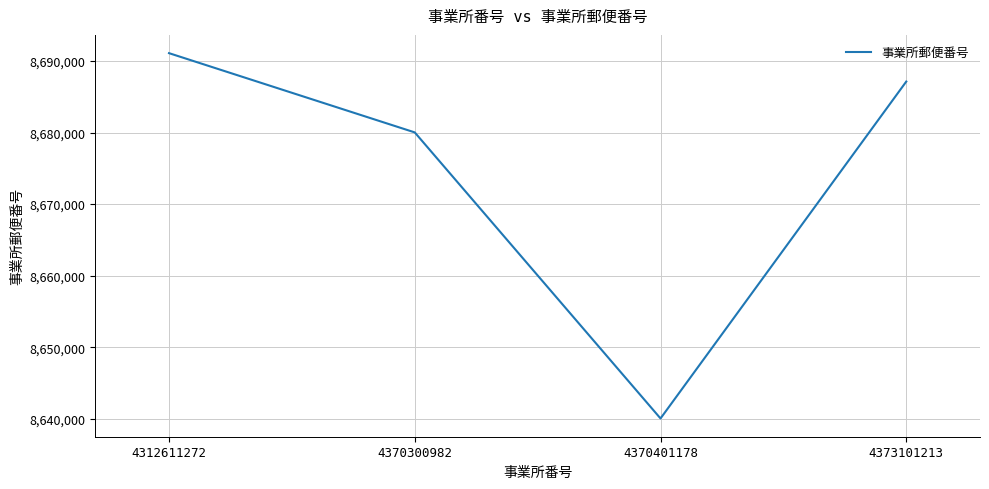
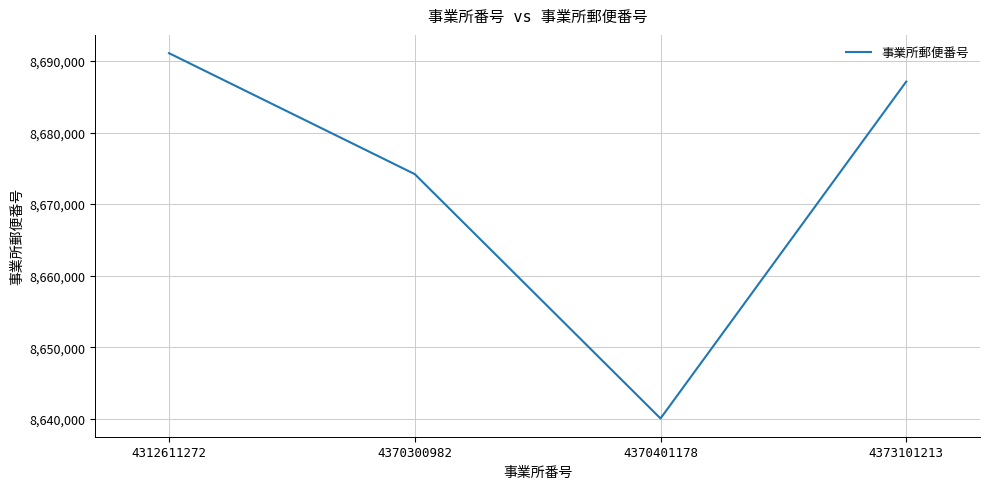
  {
    "4312611272": "8,691,000",
-   "4370300982": "8,680,000",
+   "4370300982": "8,674,000",
    "4370401178": "8,640,000",
    "4373101213": "8,687,000"
  }
